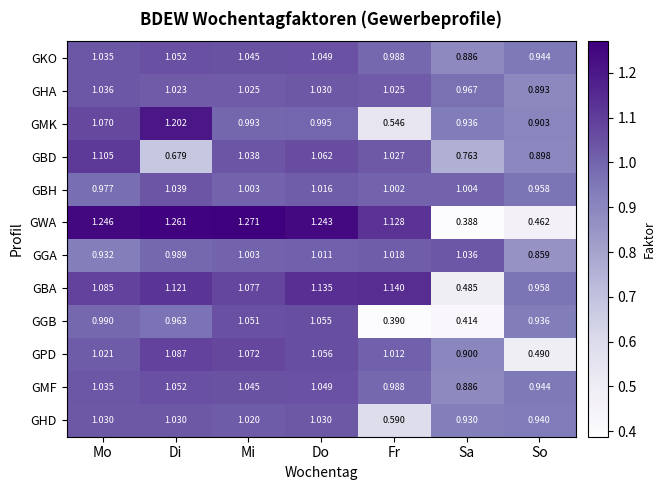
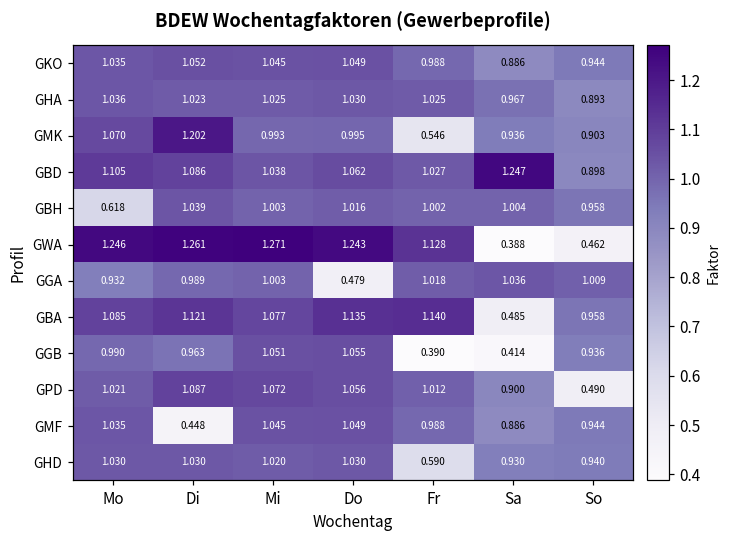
  {
    "GKO": {
      "Mo": 1.035,
      "Di": 1.052,
      "Mi": 1.045,
      "Do": 1.049,
      "Fr": 0.988,
      "Sa": 0.886,
      "So": 0.944
    },
    "GHA": {
      "Mo": 1.036,
      "Di": 1.023,
      "Mi": 1.025,
      "Do": 1.030,
      "Fr": 1.025,
      "Sa": 0.967,
      "So": 0.893
    },
    "GMK": {
      "Mo": 1.070,
      "Di": 1.202,
      "Mi": 0.993,
      "Do": 0.995,
      "Fr": 0.546,
      "Sa": 0.936,
      "So": 0.903
    },
    "GBD": {
      "Mo": 1.105,
-     "Di": 0.679,
+     "Di": 1.086,
      "Mi": 1.038,
      "Do": 1.062,
      "Fr": 1.027,
-     "Sa": 0.763,
+     "Sa": 1.247,
      "So": 0.898
    },
    "GBH": {
-     "Mo": 0.977,
+     "Mo": 0.618,
      "Di": 1.039,
      "Mi": 1.003,
      "Do": 1.016,
      "Fr": 1.002,
      "Sa": 1.004,
      "So": 0.958
    },
    "GWA": {
      "Mo": 1.246,
      "Di": 1.261,
      "Mi": 1.271,
      "Do": 1.243,
      "Fr": 1.128,
      "Sa": 0.388,
      "So": 0.462
    },
    "GGA": {
      "Mo": 0.932,
      "Di": 0.989,
      "Mi": 1.003,
-     "Do": 1.011,
+     "Do": 0.479,
      "Fr": 1.018,
      "Sa": 1.036,
-     "So": 0.859
+     "So": 1.009
    },
    "GBA": {
      "Mo": 1.085,
      "Di": 1.121,
      "Mi": 1.077,
      "Do": 1.135,
      "Fr": 1.140,
      "Sa": 0.485,
      "So": 0.958
    },
    "GGB": {
      "Mo": 0.990,
      "Di": 0.963,
      "Mi": 1.051,
      "Do": 1.055,
      "Fr": 0.390,
      "Sa": 0.414,
      "So": 0.936
    },
    "GPD": {
      "Mo": 1.021,
      "Di": 1.087,
      "Mi": 1.072,
      "Do": 1.056,
      "Fr": 1.012,
      "Sa": 0.900,
      "So": 0.490
    },
    "GMF": {
      "Mo": 1.035,
-     "Di": 1.052,
+     "Di": 0.448,
      "Mi": 1.045,
      "Do": 1.049,
      "Fr": 0.988,
      "Sa": 0.886,
      "So": 0.944
    },
    "GHD": {
      "Mo": 1.030,
      "Di": 1.030,
      "Mi": 1.020,
      "Do": 1.030,
      "Fr": 0.590,
      "Sa": 0.930,
      "So": 0.940
    }
  }
